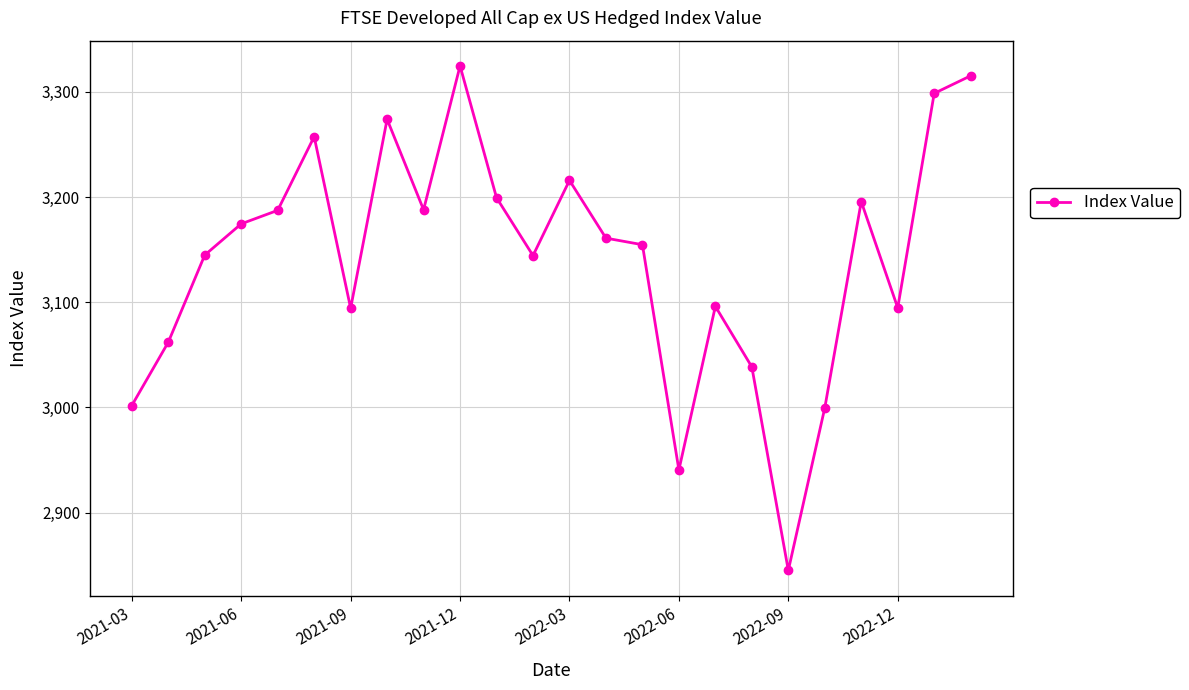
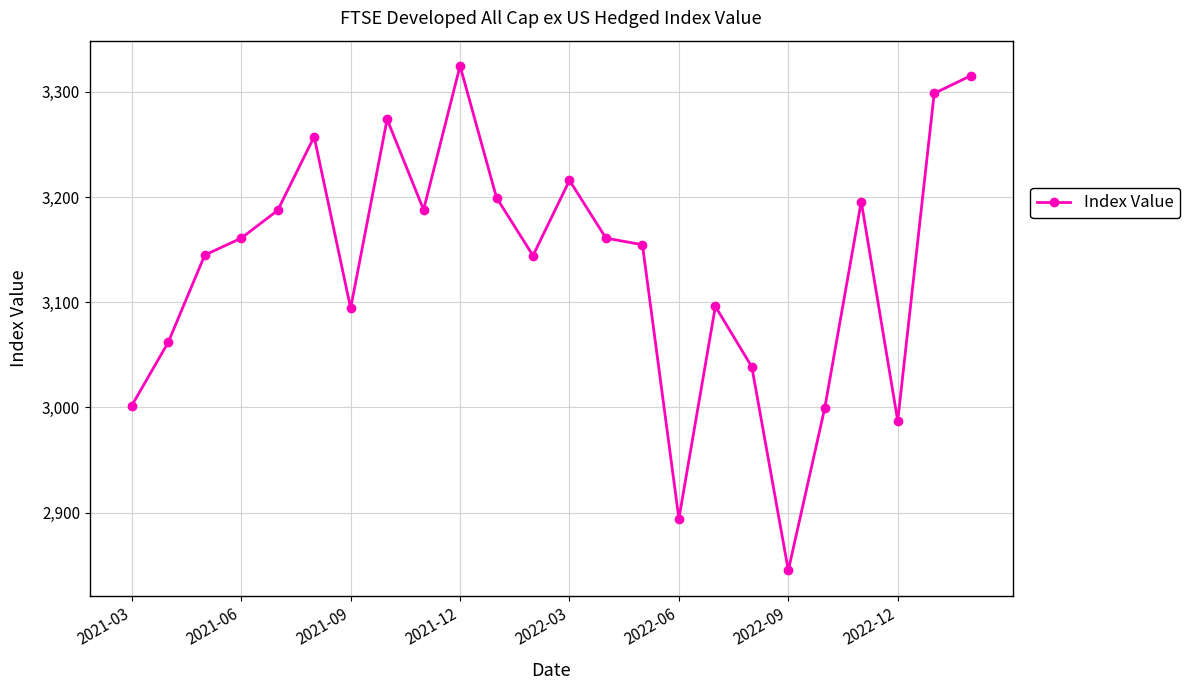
  {
    "2021-03": "3,002",
-   "2021-06": "3,175",
+   "2021-06": "3,161",
    "2021-09": "3,094",
    "2021-12": "3,325",
    "2022-03": "3,216",
-   "2022-06": "2,941",
+   "2022-06": "2,894",
    "2022-09": "2,845",
-   "2022-12": "3,095"
+   "2022-12": "2,987"
  }
